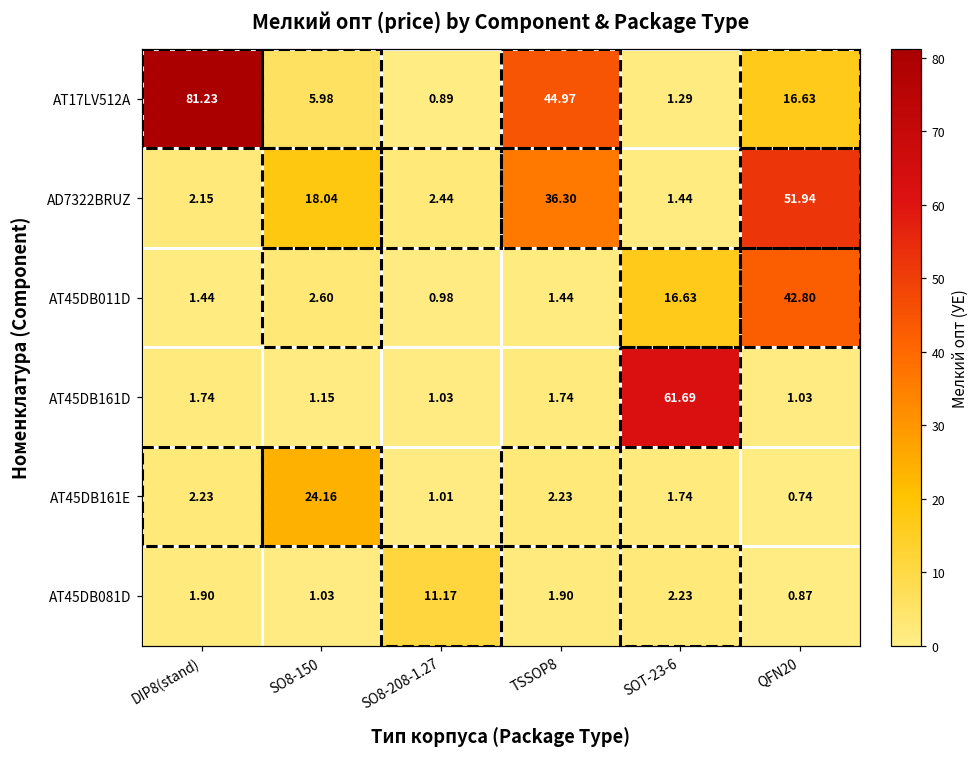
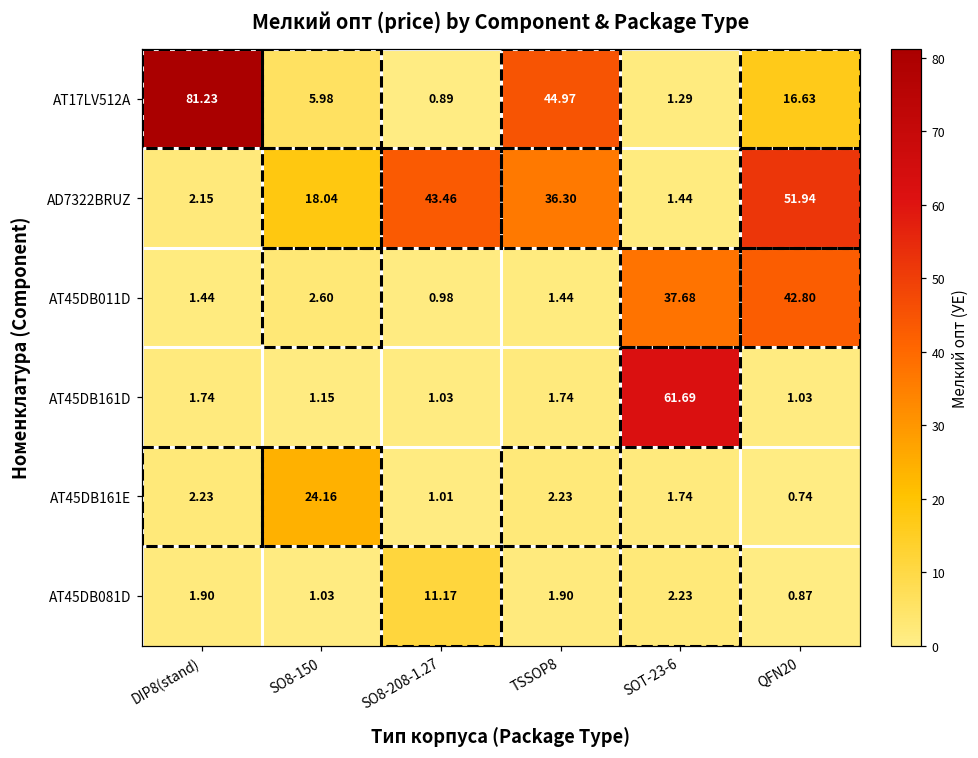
  {
    "AT17LV512A": {
      "DIP8(stand)": 81.23,
      "SO8-150": 5.98,
      "SO8-208-1.27": 0.89,
      "TSSOP8": 44.97,
      "SOT-23-6": 1.29,
      "QFN20": 16.63
    },
    "AD7322BRUZ": {
      "DIP8(stand)": 2.15,
      "SO8-150": 18.04,
-     "SO8-208-1.27": 2.44,
+     "SO8-208-1.27": 43.46,
      "TSSOP8": 36.30,
      "SOT-23-6": 1.44,
      "QFN20": 51.94
    },
    "AT45DB011D": {
      "DIP8(stand)": 1.44,
      "SO8-150": 2.60,
      "SO8-208-1.27": 0.98,
      "TSSOP8": 1.44,
-     "SOT-23-6": 16.63,
+     "SOT-23-6": 37.68,
      "QFN20": 42.80
    },
    "AT45DB161D": {
      "DIP8(stand)": 1.74,
      "SO8-150": 1.15,
      "SO8-208-1.27": 1.03,
      "TSSOP8": 1.74,
      "SOT-23-6": 61.69,
      "QFN20": 1.03
    },
    "AT45DB161E": {
      "DIP8(stand)": 2.23,
      "SO8-150": 24.16,
      "SO8-208-1.27": 1.01,
      "TSSOP8": 2.23,
      "SOT-23-6": 1.74,
      "QFN20": 0.74
    },
    "AT45DB081D": {
      "DIP8(stand)": 1.90,
      "SO8-150": 1.03,
      "SO8-208-1.27": 11.17,
      "TSSOP8": 1.90,
      "SOT-23-6": 2.23,
      "QFN20": 0.87
    }
  }
